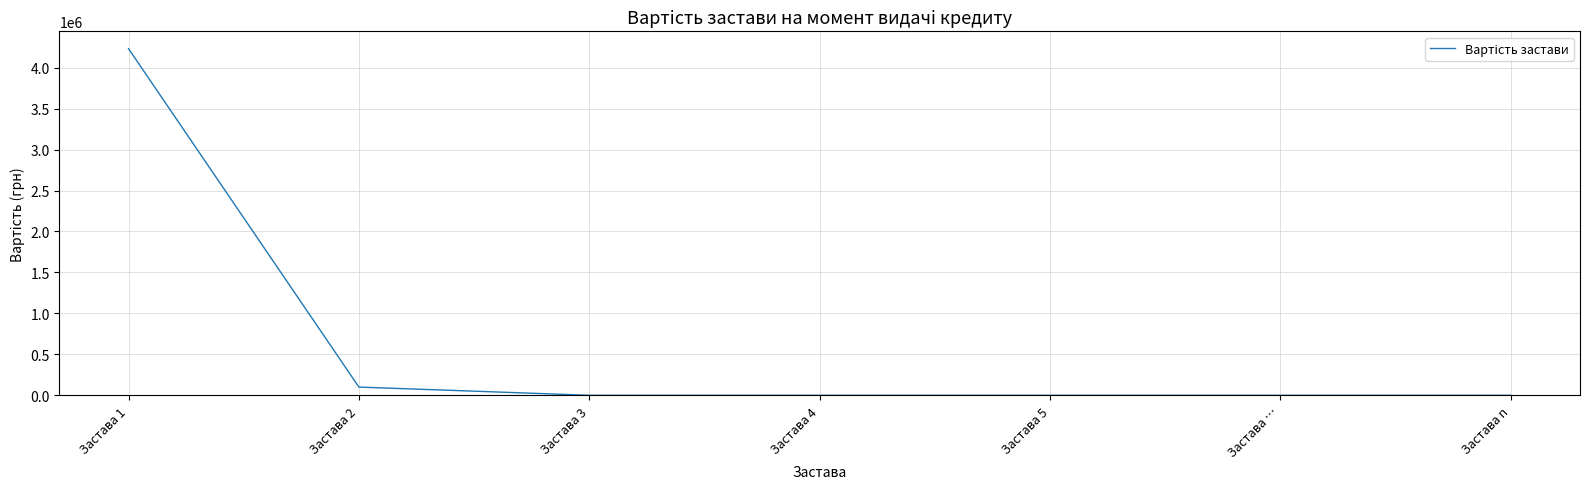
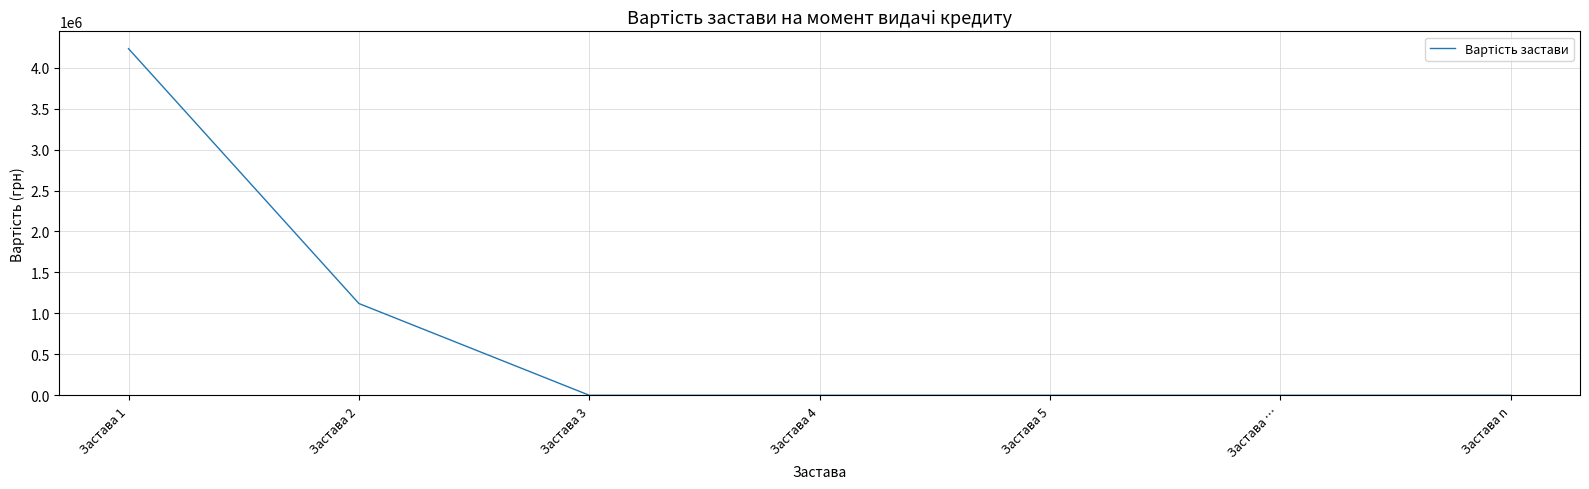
  {
    "Застава 1": 4200000,
-   "Застава 2": 100000,
+   "Застава 2": 1100000,
    "Застава 3": 0,
    "Застава 4": 0,
    "Застава 5": 0,
    "Застава …": 0,
    "Застава n": 0
  }
